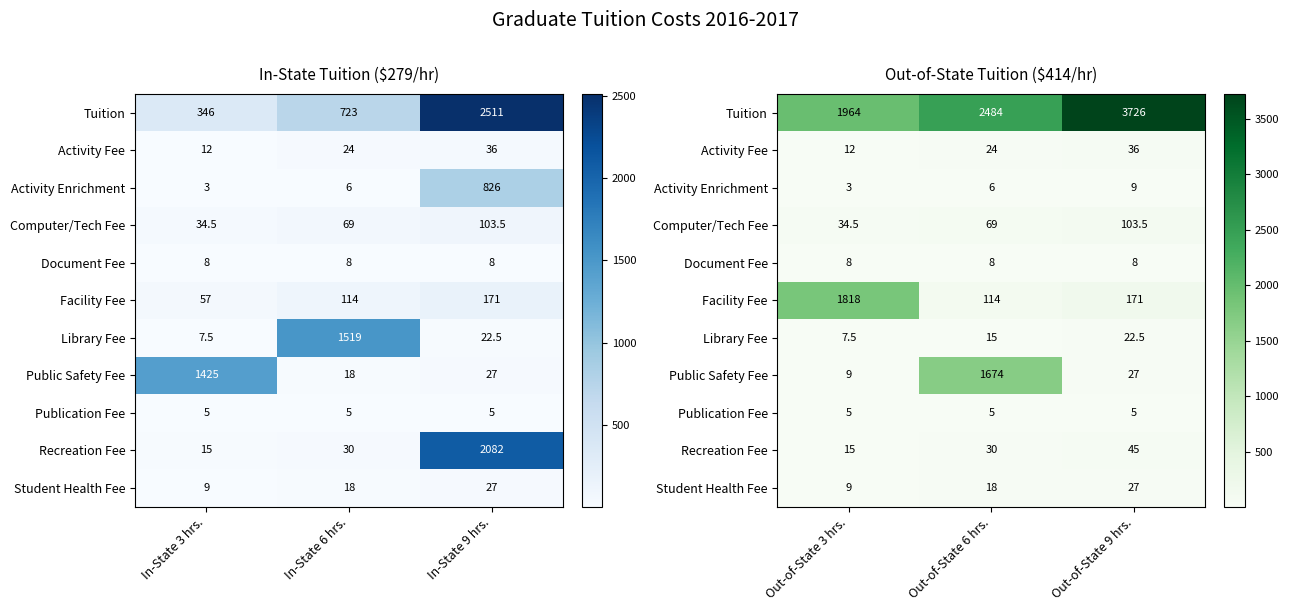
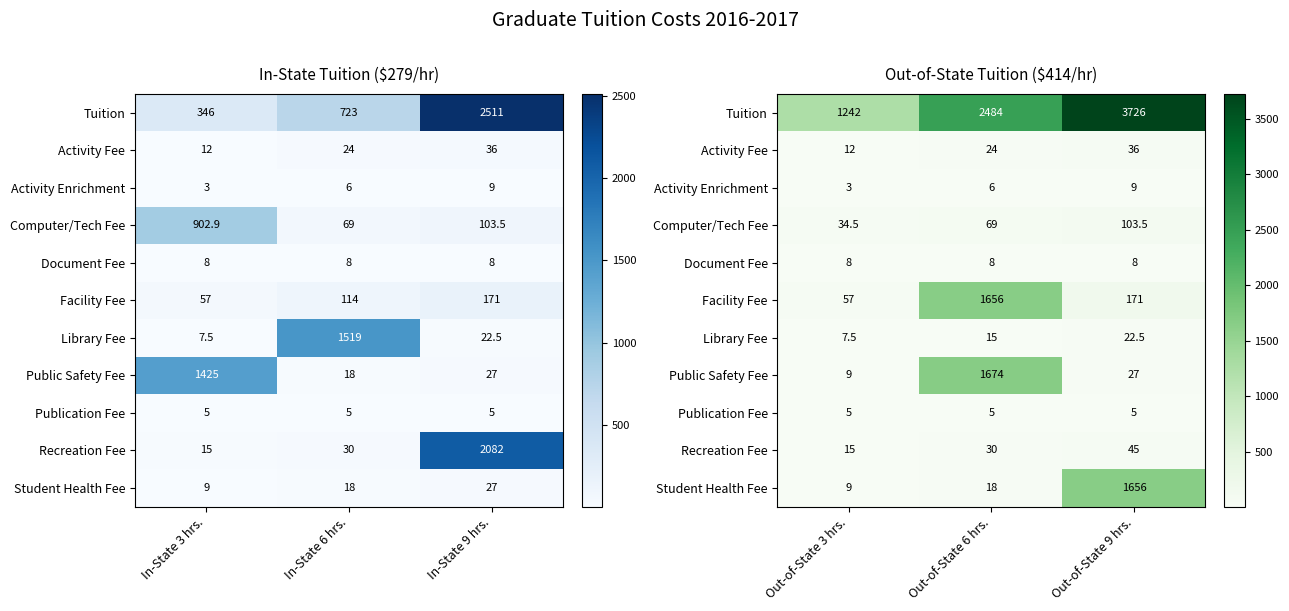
  {
    "In-State Tuition ($279/hr)": {
      "Tuition": {
        "In-State 3 hrs.": 346,
        "In-State 6 hrs.": 723,
        "In-State 9 hrs.": 2511
      },
      "Activity Fee": {
        "In-State 3 hrs.": 12,
        "In-State 6 hrs.": 24,
        "In-State 9 hrs.": 36
      },
      "Activity Enrichment": {
        "In-State 3 hrs.": 3,
        "In-State 6 hrs.": 6,
-       "In-State 9 hrs.": 826
+       "In-State 9 hrs.": 9
      },
      "Computer/Tech Fee": {
-       "In-State 3 hrs.": 34.5,
+       "In-State 3 hrs.": 902.9,
        "In-State 6 hrs.": 69,
        "In-State 9 hrs.": 103.5
      },
      "Document Fee": {
        "In-State 3 hrs.": 8,
        "In-State 6 hrs.": 8,
        "In-State 9 hrs.": 8
      },
      "Facility Fee": {
        "In-State 3 hrs.": 57,
        "In-State 6 hrs.": 114,
        "In-State 9 hrs.": 171
      },
      "Library Fee": {
        "In-State 3 hrs.": 7.5,
        "In-State 6 hrs.": 1519,
        "In-State 9 hrs.": 22.5
      },
      "Public Safety Fee": {
        "In-State 3 hrs.": 1425,
        "In-State 6 hrs.": 18,
        "In-State 9 hrs.": 27
      },
      "Publication Fee": {
        "In-State 3 hrs.": 5,
        "In-State 6 hrs.": 5,
        "In-State 9 hrs.": 5
      },
      "Recreation Fee": {
        "In-State 3 hrs.": 15,
        "In-State 6 hrs.": 30,
        "In-State 9 hrs.": 2082
      },
      "Student Health Fee": {
        "In-State 3 hrs.": 9,
        "In-State 6 hrs.": 18,
        "In-State 9 hrs.": 27
      }
    },
    "Out-of-State Tuition ($414/hr)": {
      "Tuition": {
-       "Out-of-State 3 hrs.": 1964,
+       "Out-of-State 3 hrs.": 1242,
        "Out-of-State 6 hrs.": 2484,
        "Out-of-State 9 hrs.": 3726
      },
      "Activity Fee": {
        "Out-of-State 3 hrs.": 12,
        "Out-of-State 6 hrs.": 24,
        "Out-of-State 9 hrs.": 36
      },
      "Activity Enrichment": {
        "Out-of-State 3 hrs.": 3,
        "Out-of-State 6 hrs.": 6,
        "Out-of-State 9 hrs.": 9
      },
      "Computer/Tech Fee": {
        "Out-of-State 3 hrs.": 34.5,
        "Out-of-State 6 hrs.": 69,
        "Out-of-State 9 hrs.": 103.5
      },
      "Document Fee": {
        "Out-of-State 3 hrs.": 8,
        "Out-of-State 6 hrs.": 8,
        "Out-of-State 9 hrs.": 8
      },
      "Facility Fee": {
-       "Out-of-State 3 hrs.": 1818,
-       "Out-of-State 6 hrs.": 114,
+       "Out-of-State 3 hrs.": 57,
+       "Out-of-State 6 hrs.": 1656,
        "Out-of-State 9 hrs.": 171
      },
      "Library Fee": {
        "Out-of-State 3 hrs.": 7.5,
        "Out-of-State 6 hrs.": 15,
        "Out-of-State 9 hrs.": 22.5
      },
      "Public Safety Fee": {
        "Out-of-State 3 hrs.": 9,
        "Out-of-State 6 hrs.": 1674,
        "Out-of-State 9 hrs.": 27
      },
      "Publication Fee": {
        "Out-of-State 3 hrs.": 5,
        "Out-of-State 6 hrs.": 5,
        "Out-of-State 9 hrs.": 5
      },
      "Recreation Fee": {
        "Out-of-State 3 hrs.": 15,
        "Out-of-State 6 hrs.": 30,
        "Out-of-State 9 hrs.": 45
      },
      "Student Health Fee": {
        "Out-of-State 3 hrs.": 9,
        "Out-of-State 6 hrs.": 18,
-       "Out-of-State 9 hrs.": 27
+       "Out-of-State 9 hrs.": 1656
      }
    }
  }
